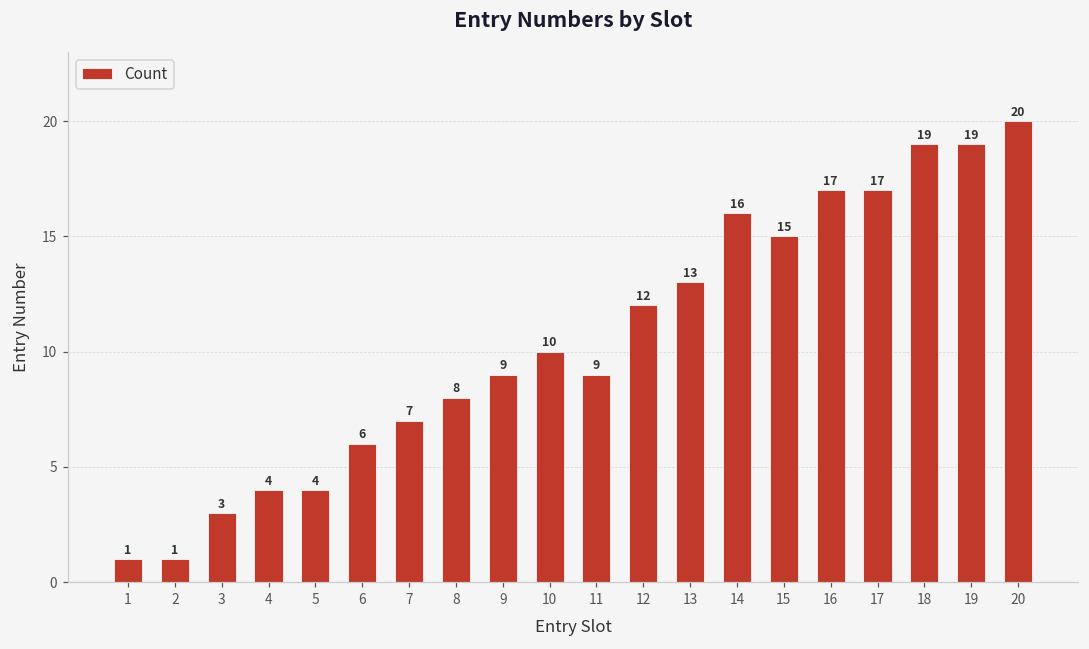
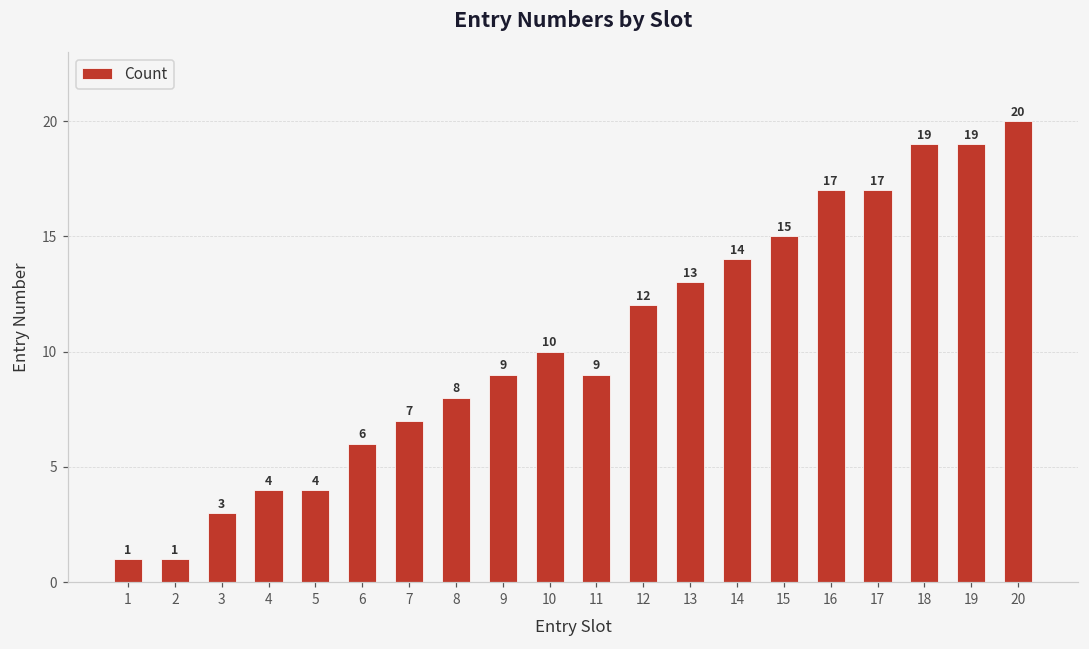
  {
    "1": 1,
    "2": 1,
    "3": 3,
    "4": 4,
    "5": 4,
    "6": 6,
    "7": 7,
    "8": 8,
    "9": 9,
    "10": 10,
    "11": 9,
    "12": 12,
    "13": 13,
-   "14": 16,
+   "14": 14,
    "15": 15,
    "16": 17,
    "17": 17,
    "18": 19,
    "19": 19,
    "20": 20
  }
